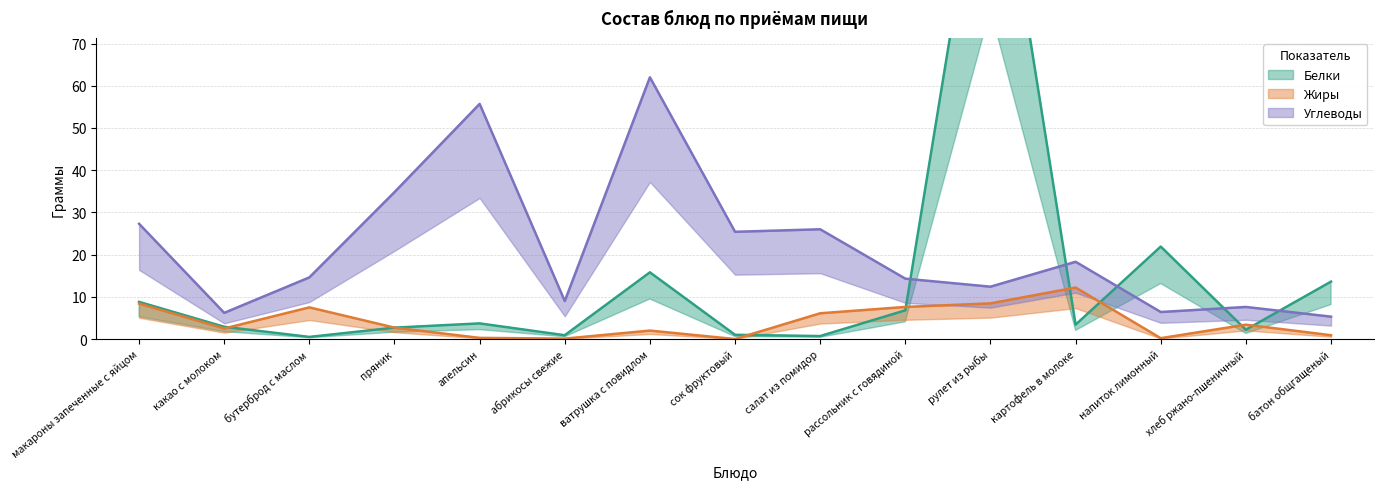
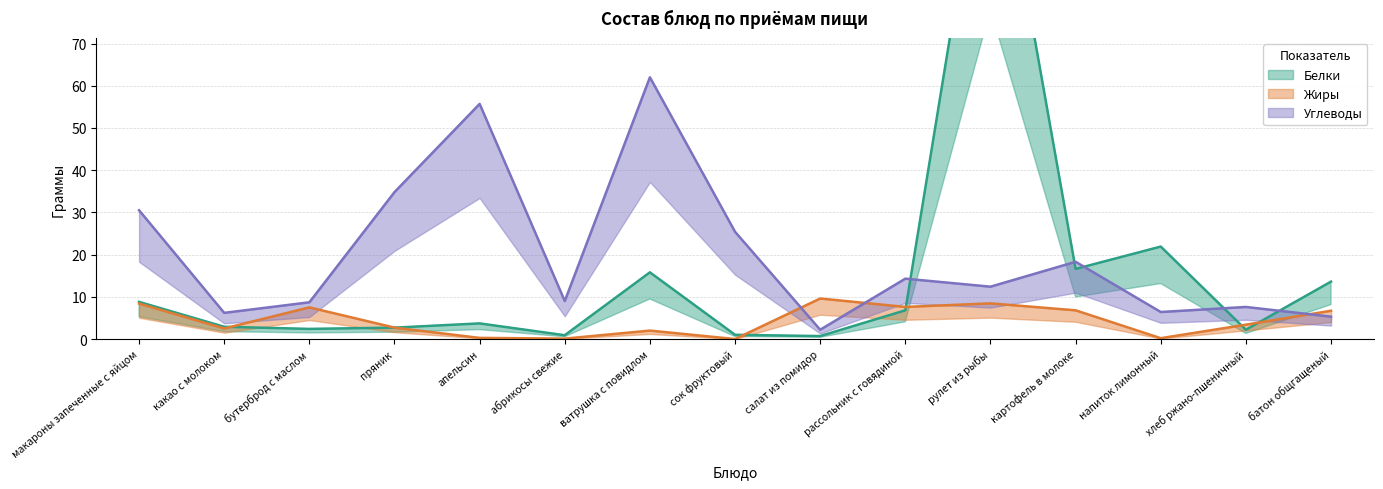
  {
    "Белки": {
-     "бутерброд с маслом": 1,
+     "бутерброд с маслом": 2,
      "апельсин": 4,
      "абрикосы свежие": 1,
      "ватрушка с повидлом": 16,
      "сок фруктовый": 1,
      "салат из помидор": 1,
      "рассольник с говядиной": 7,
-     "картофель в молоке": 3,
+     "картофель в молоке": 17,
      "напиток лимонный": 22,
      "хлеб ржано-пшеничный": 2,
      "батон общгащеный": 14
    },
    "Жиры": {
      "бутерброд с маслом": 8,
      "апельсин": 0,
      "абрикосы свежие": 0,
      "ватрушка с повидлом": 2,
      "сок фруктовый": 0,
-     "салат из помидор": 6,
+     "салат из помидор": 10,
      "рассольник с говядиной": 8,
      "рулет из рыбы": 8,
-     "картофель в молоке": 12,
+     "картофель в молоке": 7,
      "напиток лимонный": 0,
      "хлеб ржано-пшеничный": 3,
-     "батон общгащеный": 1
+     "батон общгащеный": 7
    },
    "Углеводы": {
-     "макароны запеченные с яйцом": 27,
+     "макароны запеченные с яйцом": 31,
      "какао с молоком": 6,
-     "бутерброд с маслом": 15,
+     "бутерброд с маслом": 9,
      "пряник": 35,
      "апельсин": 56,
      "абрикосы свежие": 9,
      "ватрушка с повидлом": 62,
      "сок фруктовый": 25,
-     "салат из помидор": 26,
+     "салат из помидор": 2,
      "рассольник с говядиной": 14,
      "рулет из рыбы": 12,
      "картофель в молоке": 18,
      "напиток лимонный": 6,
      "хлеб ржано-пшеничный": 8,
      "батон общгащеный": 5
    }
  }
